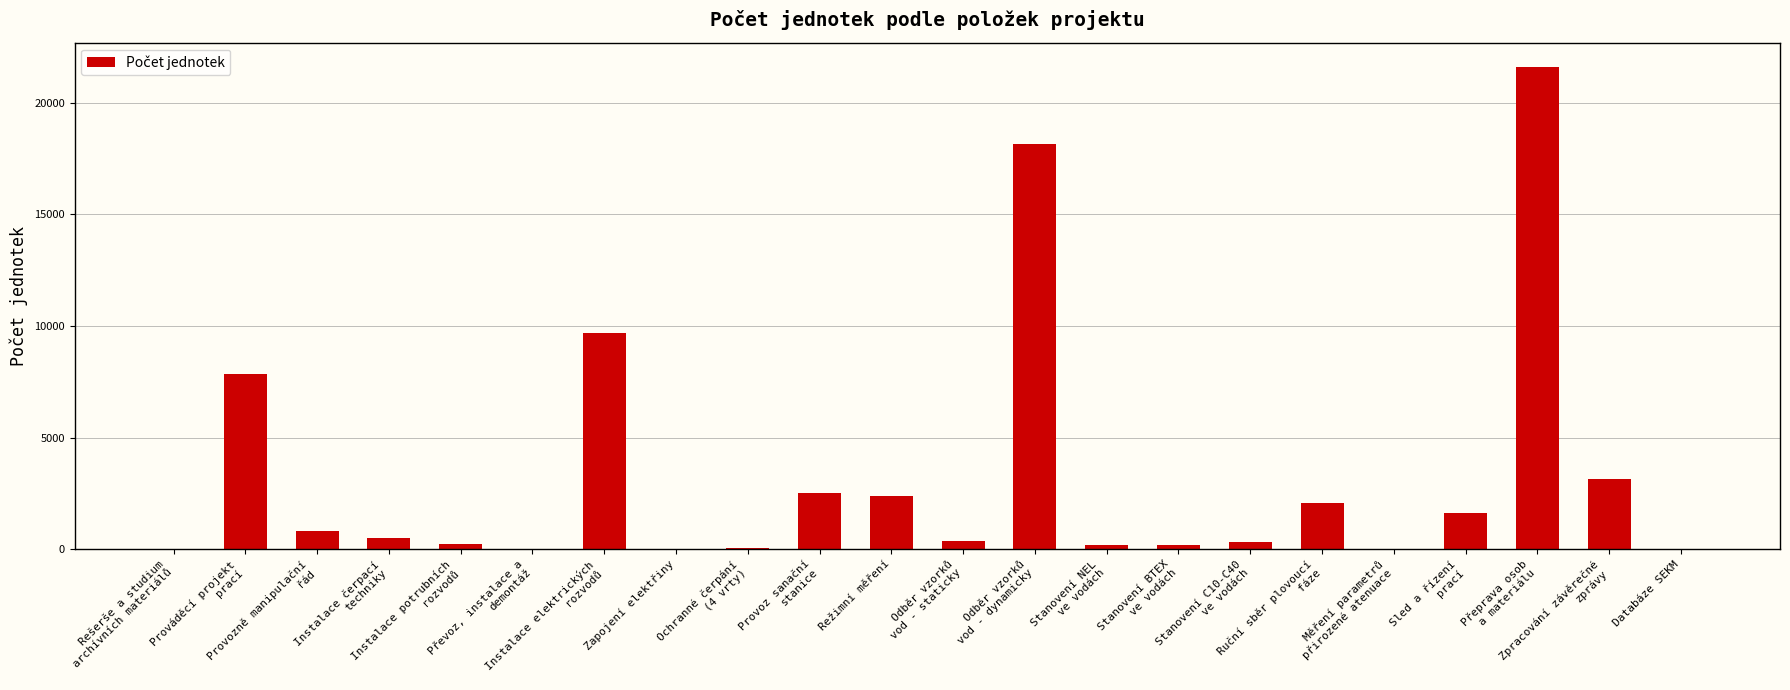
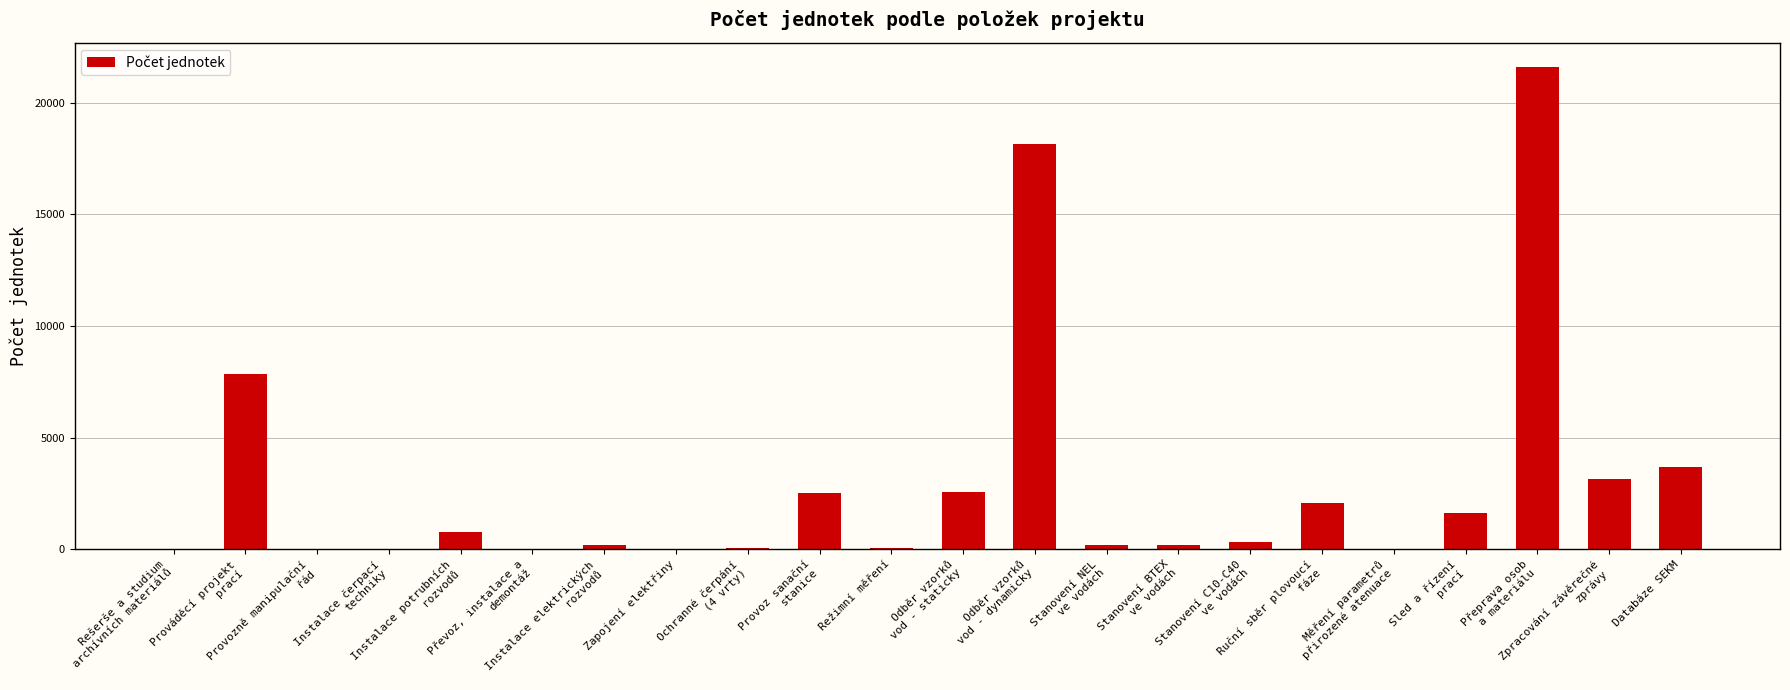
  {
    "Prováděcí projekt prací": 7800,
-   "Provozně manipulační řád": 800,
-   "Instalace čerpací techniky": 500,
-   "Instalace potrubních rozvodů": 300,
-   "Instalace elektrických rozvodů": 9700,
+   "Provozně manipulační řád": 0,
+   "Instalace čerpací techniky": 0,
+   "Instalace potrubních rozvodů": 800,
+   "Instalace elektrických rozvodů": 200,
    "Provoz sanační stanice": 2500,
-   "Režimní měření": 2400,
-   "Odběr vzorků vod - staticky": 400,
+   "Režimní měření": 100,
+   "Odběr vzorků vod - staticky": 2600,
    "Odběr vzorků vod - dynamicky": 18100,
    "Stanovení NEL ve vodách": 200,
    "Stanovení BTEX ve vodách": 200,
    "Stanovení C10-C40 ve vodách": 300,
    "Ruční sběr plovoucí fáze": 2100,
    "Sled a řízení prací": 1600,
    "Přeprava osob a materiálu": 21600,
    "Zpracování závěrečné zprávy": 3100,
-   "Databáze SEKM": 0
+   "Databáze SEKM": 3700
  }
